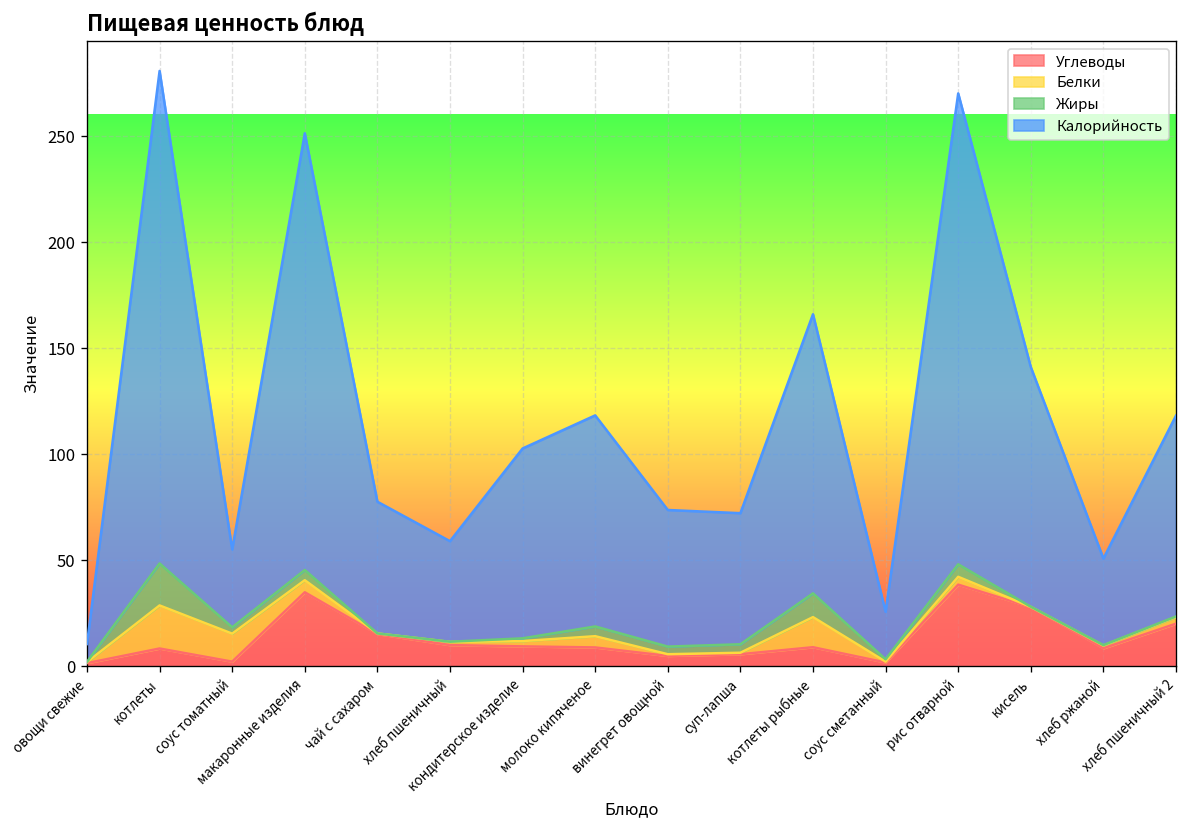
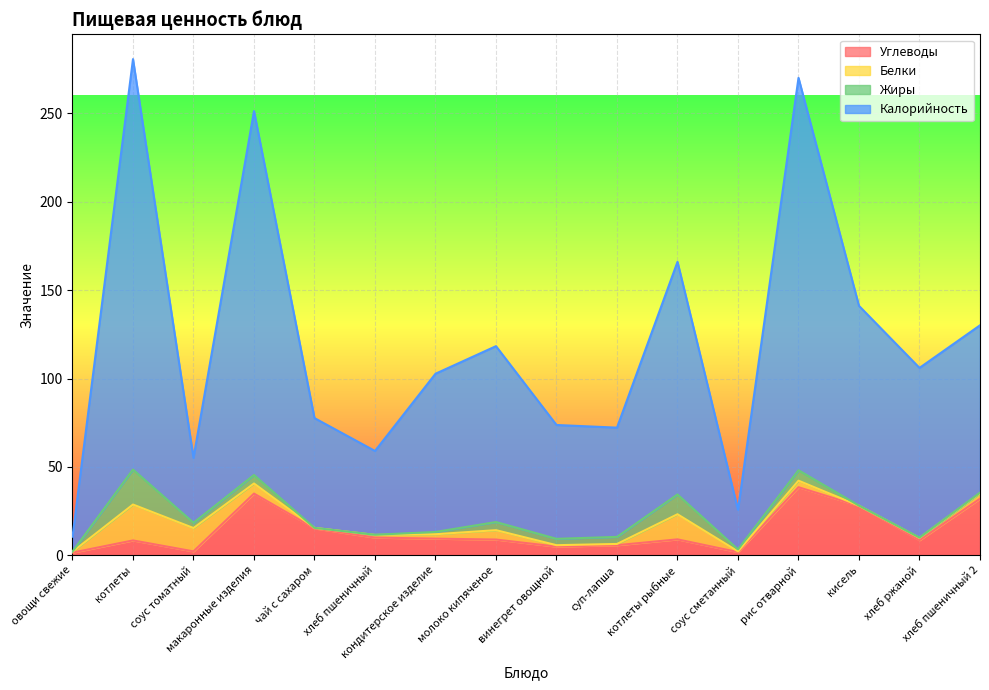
  {
    "Углеводы": {
      "котлеты": 8,
      "соус томатный": 2,
      "макаронные изделия": 35,
      "хлеб пшеничный": 10,
      "кондитерское изделие": 9,
      "молоко кипяченое": 9,
      "котлеты рыбные": 9,
      "рис отварной": 39,
-     "хлеб пшеничный 2": 20
+     "хлеб пшеничный 2": 32
    },
    "Белки": {
      "котлеты": 20,
      "соус томатный": 13,
      "макаронные изделия": 6,
      "молоко кипяченое": 5,
      "котлеты рыбные": 14,
      "рис отварной": 4
    },
    "Жиры": {
      "котлеты": 20,
      "соус томатный": 3,
      "макаронные изделия": 5,
      "молоко кипяченое": 5,
      "винегрет овощной": 4,
      "суп-лапша": 4,
      "котлеты рыбные": 11,
      "рис отварной": 6
    },
    "Калорийность": {
      "овощи свежие": 8,
      "котлеты": 232,
      "соус томатный": 37,
      "макаронные изделия": 206,
      "чай с сахаром": 62,
      "хлеб пшеничный": 47,
      "кондитерское изделие": 90,
      "молоко кипяченое": 100,
      "винегрет овощной": 64,
      "суп-лапша": 62,
      "котлеты рыбные": 132,
      "соус сметанный": 22,
      "рис отварной": 222,
      "кисель": 113,
-     "хлеб ржаной": 41,
+     "хлеб ржаной": 96,
      "хлеб пшеничный 2": 95
    }
  }
